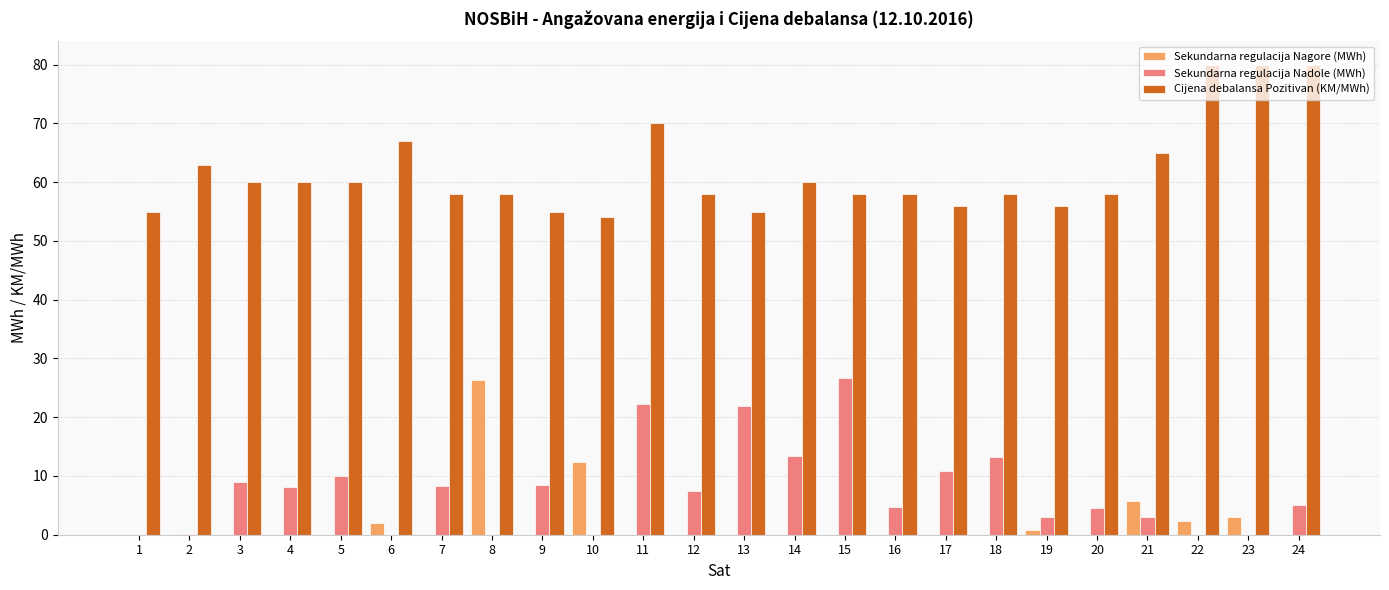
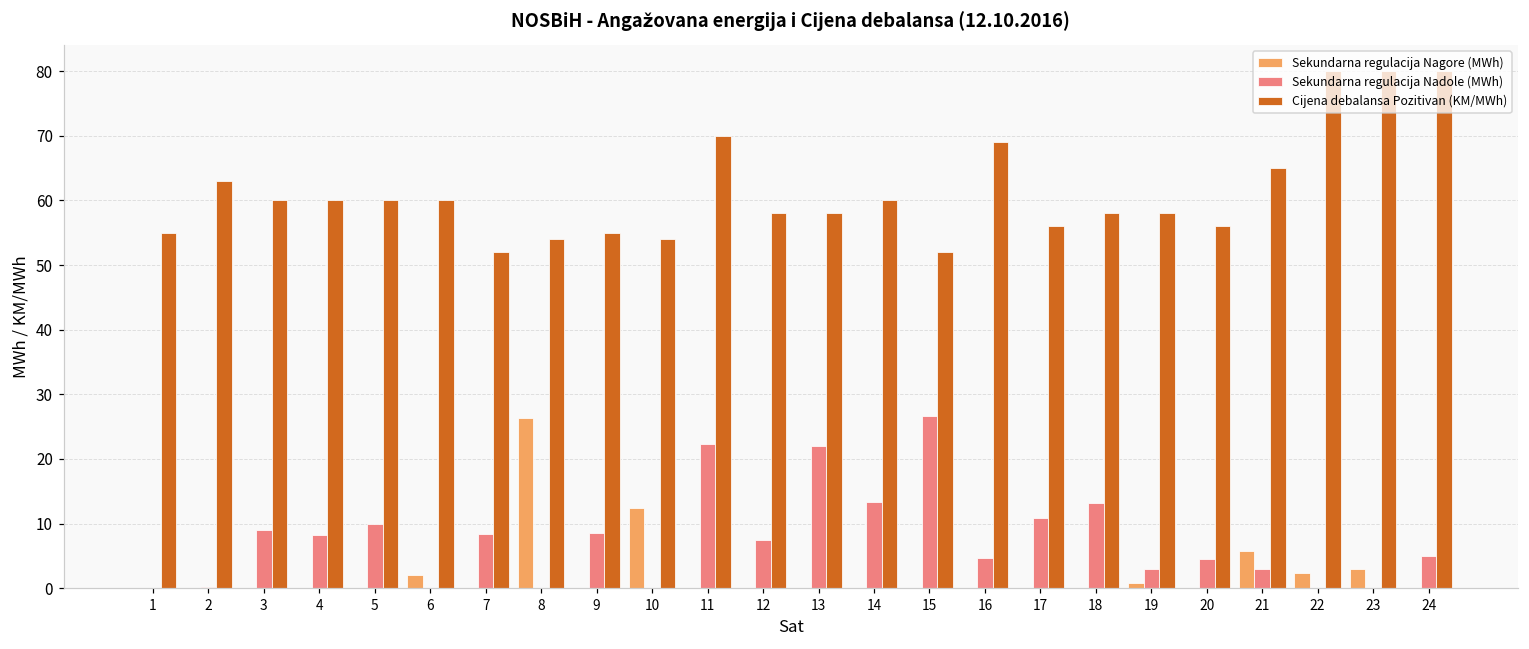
  {
    "Cijena debalansa Pozitivan (KM/MWh)": {
      "1": 55,
      "2": 63,
      "3": 60,
      "4": 60,
      "5": 60,
-     "6": 67,
-     "7": 58,
-     "8": 58,
+     "6": 60,
+     "7": 52,
+     "8": 54,
      "9": 55,
      "10": 54,
      "11": 70,
      "12": 58,
-     "13": 55,
+     "13": 58,
      "14": 60,
-     "15": 58,
-     "16": 58,
+     "15": 52,
+     "16": 69,
      "17": 56,
      "18": 58,
-     "19": 56,
-     "20": 58,
+     "19": 58,
+     "20": 56,
      "21": 65
    }
  }
